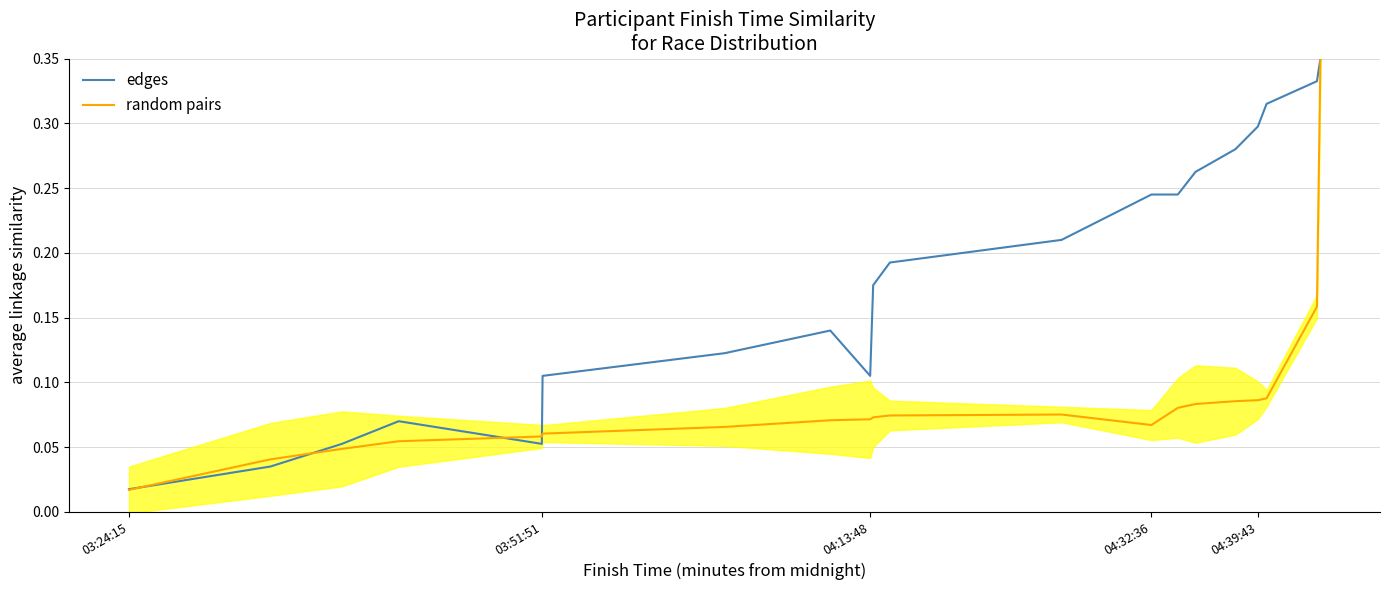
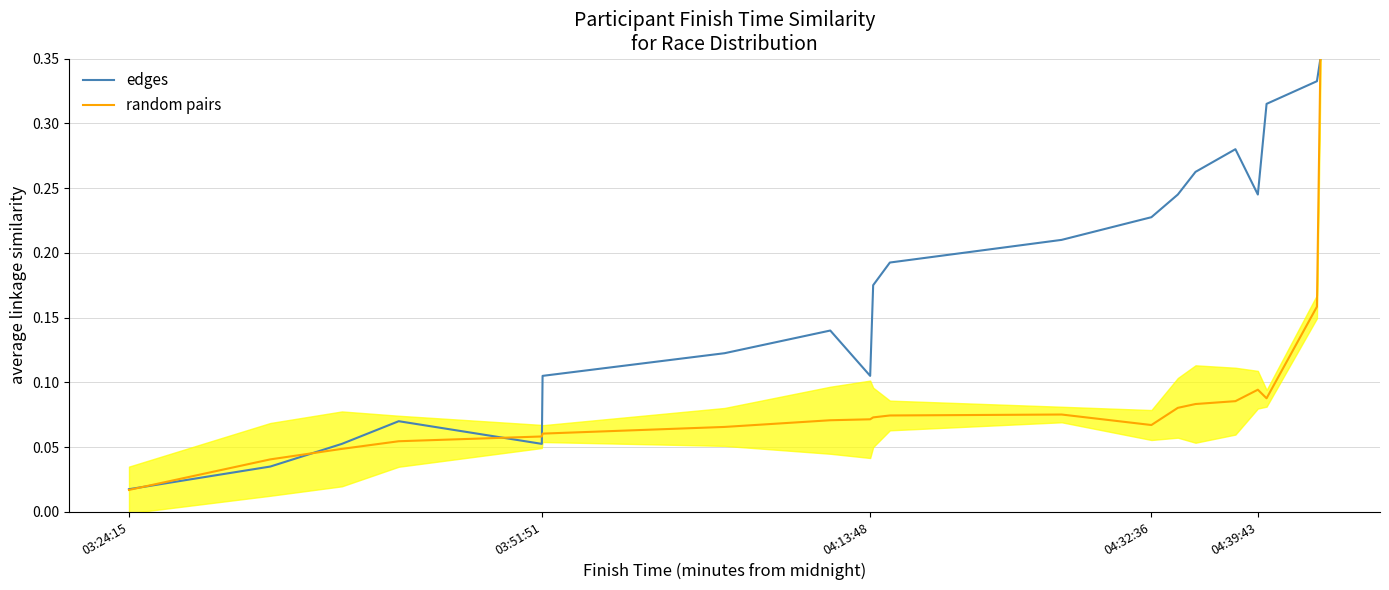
  {
    "edges": {
      "03:51:51": 0.053,
      "04:13:48": 0.105,
-     "04:32:36": 0.245,
-     "04:39:43": 0.298
+     "04:32:36": 0.227,
+     "04:39:43": 0.245
    },
    "random pairs": {
      "03:51:51": 0.058,
      "04:13:48": 0.071,
      "04:32:36": 0.067,
-     "04:39:43": 0.086
+     "04:39:43": 0.094
    }
  }
